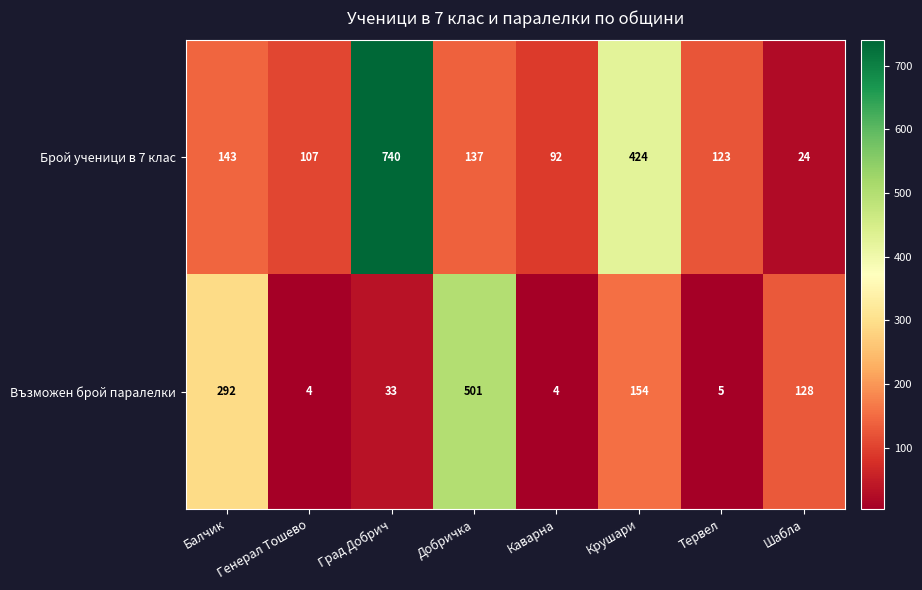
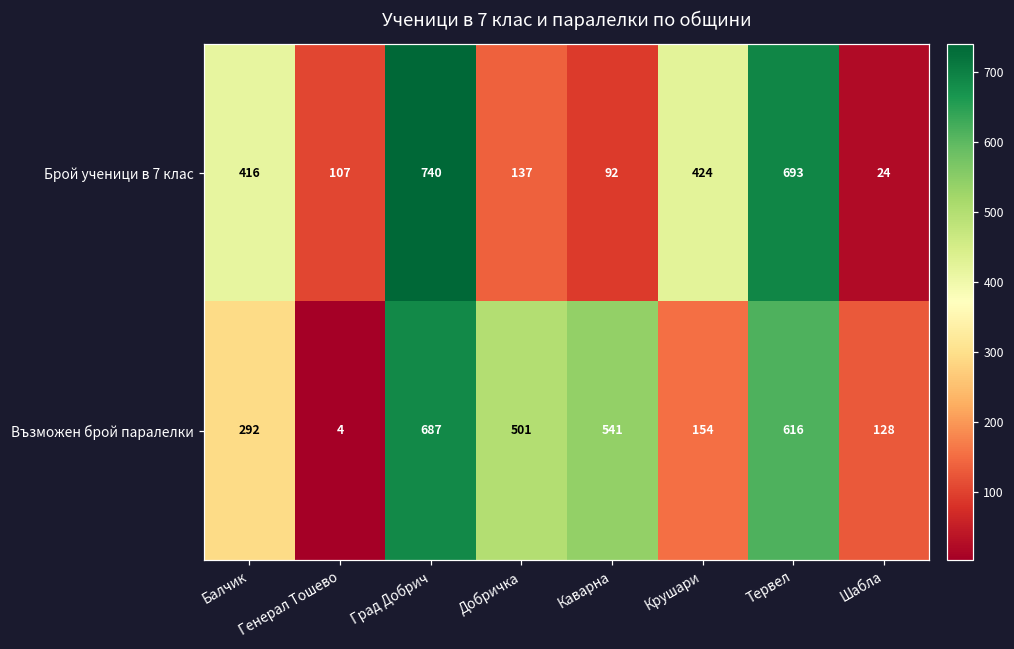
  {
    "Брой ученици в 7 клас": {
-     "Балчик": 143,
+     "Балчик": 416,
      "Генерал Тошево": 107,
      "Град Добрич": 740,
      "Добричка": 137,
      "Каварна": 92,
      "Крушари": 424,
-     "Тервел": 123,
+     "Тервел": 693,
      "Шабла": 24
    },
    "Възможен брой паралелки": {
      "Балчик": 292,
      "Генерал Тошево": 4,
-     "Град Добрич": 33,
+     "Град Добрич": 687,
      "Добричка": 501,
-     "Каварна": 4,
+     "Каварна": 541,
      "Крушари": 154,
-     "Тервел": 5,
+     "Тервел": 616,
      "Шабла": 128
    }
  }
